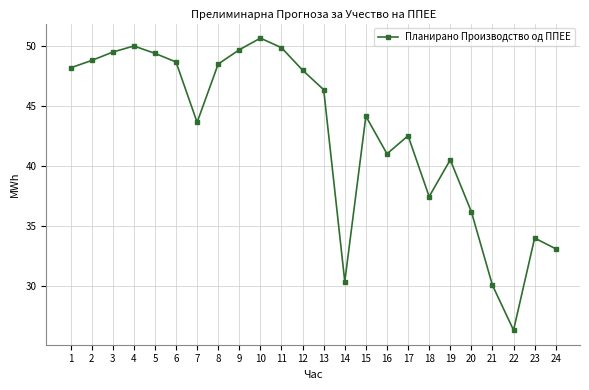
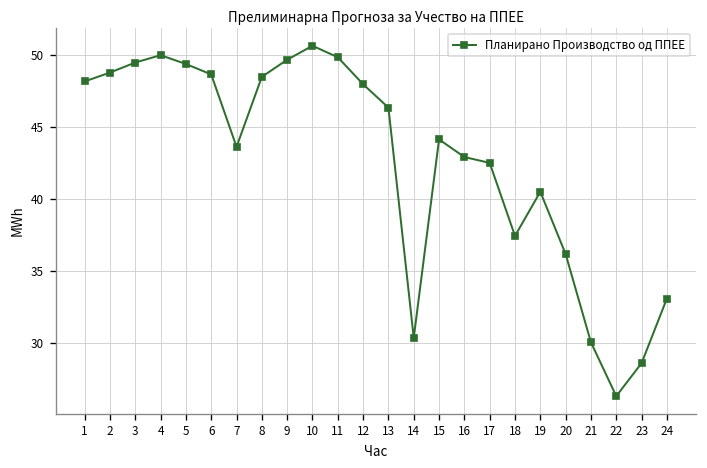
  {
    "1": 48.2,
    "2": 48.8,
    "3": 49.5,
    "4": 50.0,
    "5": 49.4,
    "6": 48.7,
    "7": 43.6,
    "8": 48.5,
    "9": 49.7,
    "10": 50.7,
    "11": 49.9,
    "12": 48.0,
    "13": 46.4,
    "14": 30.3,
    "15": 44.1,
-   "16": 41.0,
+   "16": 42.9,
    "17": 42.5,
    "18": 37.4,
    "19": 40.5,
    "20": 36.2,
    "21": 30.0,
    "22": 26.3,
-   "23": 34.0,
+   "23": 28.6,
    "24": 33.1
  }
